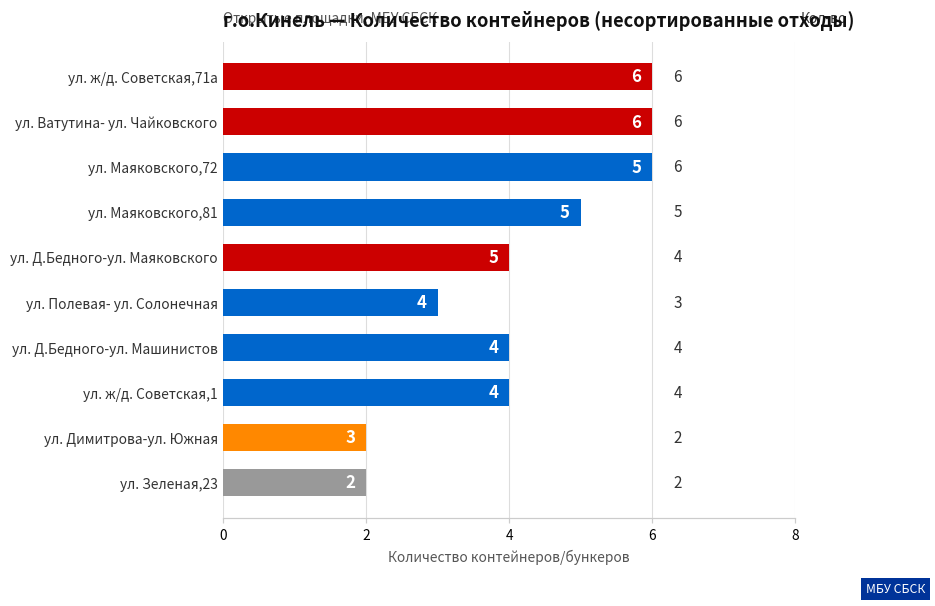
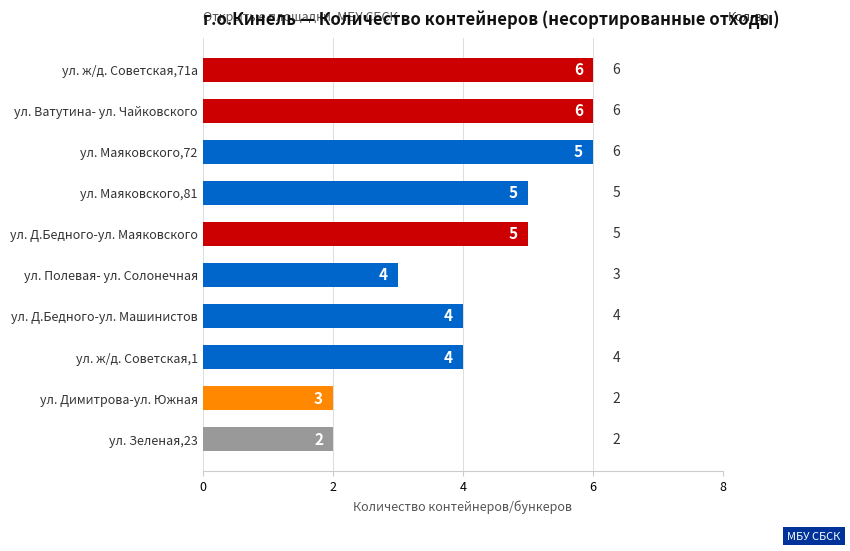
  {
    "ул. ж/д. Советская,71а": 6,
    "ул. Ватутина- ул. Чайковского": 6,
    "ул. Маяковского,72": 6,
    "ул. Маяковского,81": 5,
-   "ул. Д.Бедного-ул. Маяковского": 4,
+   "ул. Д.Бедного-ул. Маяковского": 5,
    "ул. Д.Бедного-ул. Машинистов": 4,
    "ул. ж/д. Советская,1": 4,
    "ул. Зеленая,23": 2
  }
